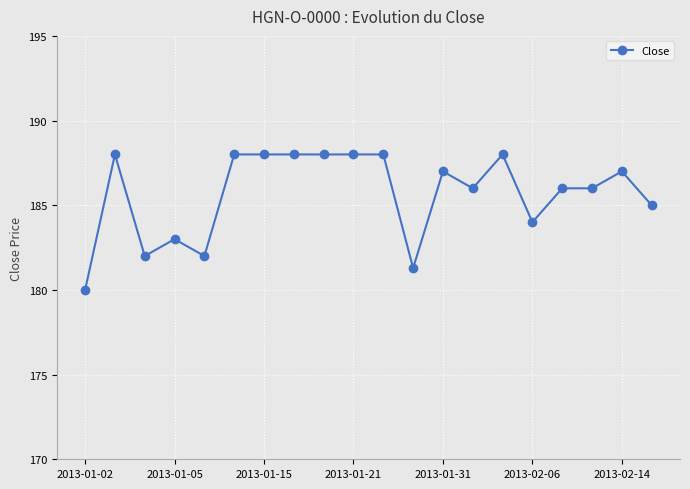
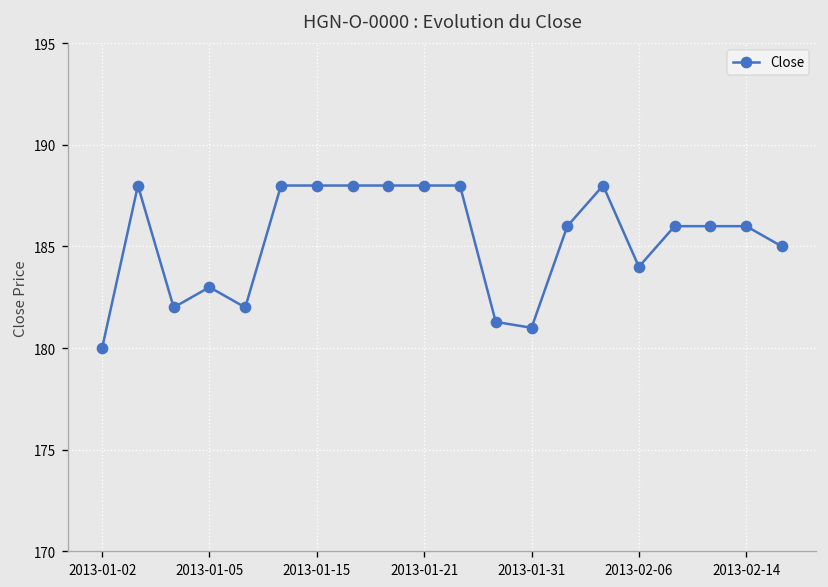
  {
    "2013-01-02": 180,
    "2013-01-05": 183,
    "2013-01-15": 188,
    "2013-01-21": 188,
-   "2013-01-31": 187,
+   "2013-01-31": 181,
    "2013-02-06": 184,
-   "2013-02-14": 187
+   "2013-02-14": 186
  }
